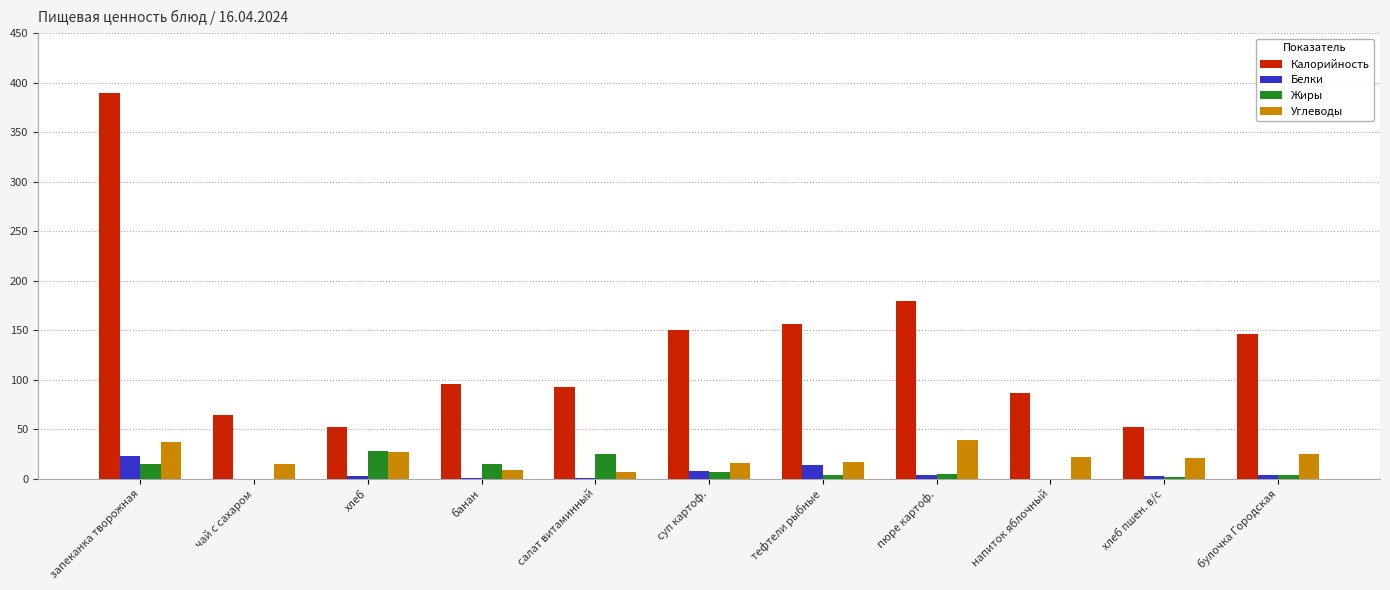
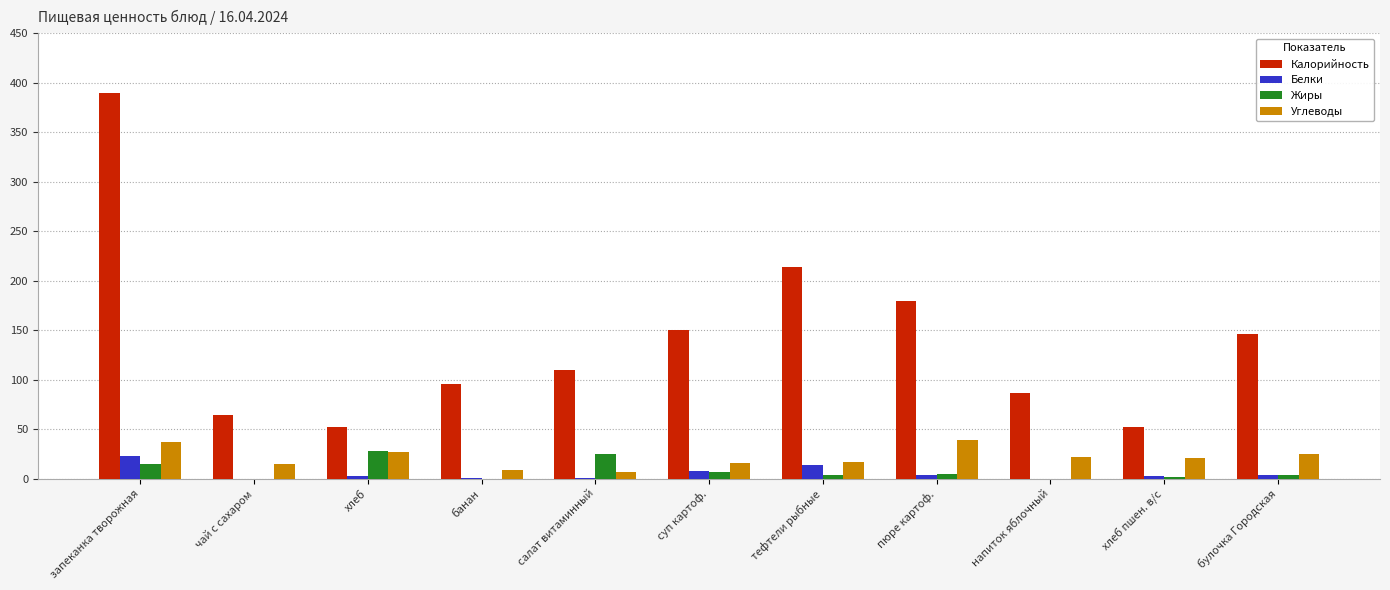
  {
    "Калорийность": {
      "запеканка творожная": 390,
      "чай с сахаром": 60,
      "хлеб": 50,
      "банан": 100,
-     "салат витаминный": 90,
+     "салат витаминный": 110,
      "суп картоф.": 150,
-     "тефтели рыбные": 160,
+     "тефтели рыбные": 210,
      "пюре картоф.": 180,
      "напиток яблочный": 90,
      "хлеб пшен. в/с": 50,
      "булочка Городская": 150
    },
    "Белки": {
      "запеканка творожная": 20,
      "хлеб": 0,
      "суп картоф.": 10,
      "тефтели рыбные": 10,
      "пюре картоф.": 0,
      "хлеб пшен. в/с": 0,
      "булочка Городская": 0
    },
    "Жиры": {
      "запеканка творожная": 10,
      "хлеб": 30,
-     "банан": 10,
+     "банан": 0,
      "салат витаминный": 20,
      "суп картоф.": 10,
      "тефтели рыбные": 0,
      "пюре картоф.": 0,
      "булочка Городская": 0
    },
    "Углеводы": {
      "запеканка творожная": 40,
      "чай с сахаром": 20,
      "хлеб": 30,
      "банан": 10,
      "салат витаминный": 10,
      "суп картоф.": 20,
      "тефтели рыбные": 20,
      "пюре картоф.": 40,
      "напиток яблочный": 20,
      "хлеб пшен. в/с": 20,
      "булочка Городская": 20
    }
  }
